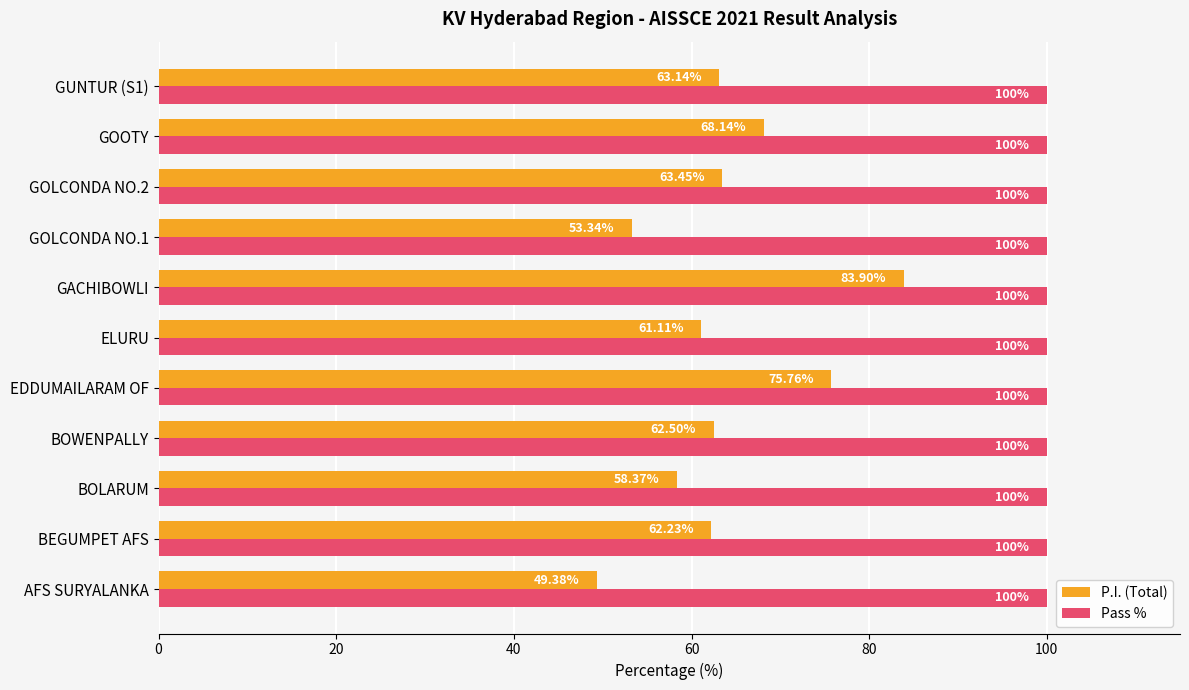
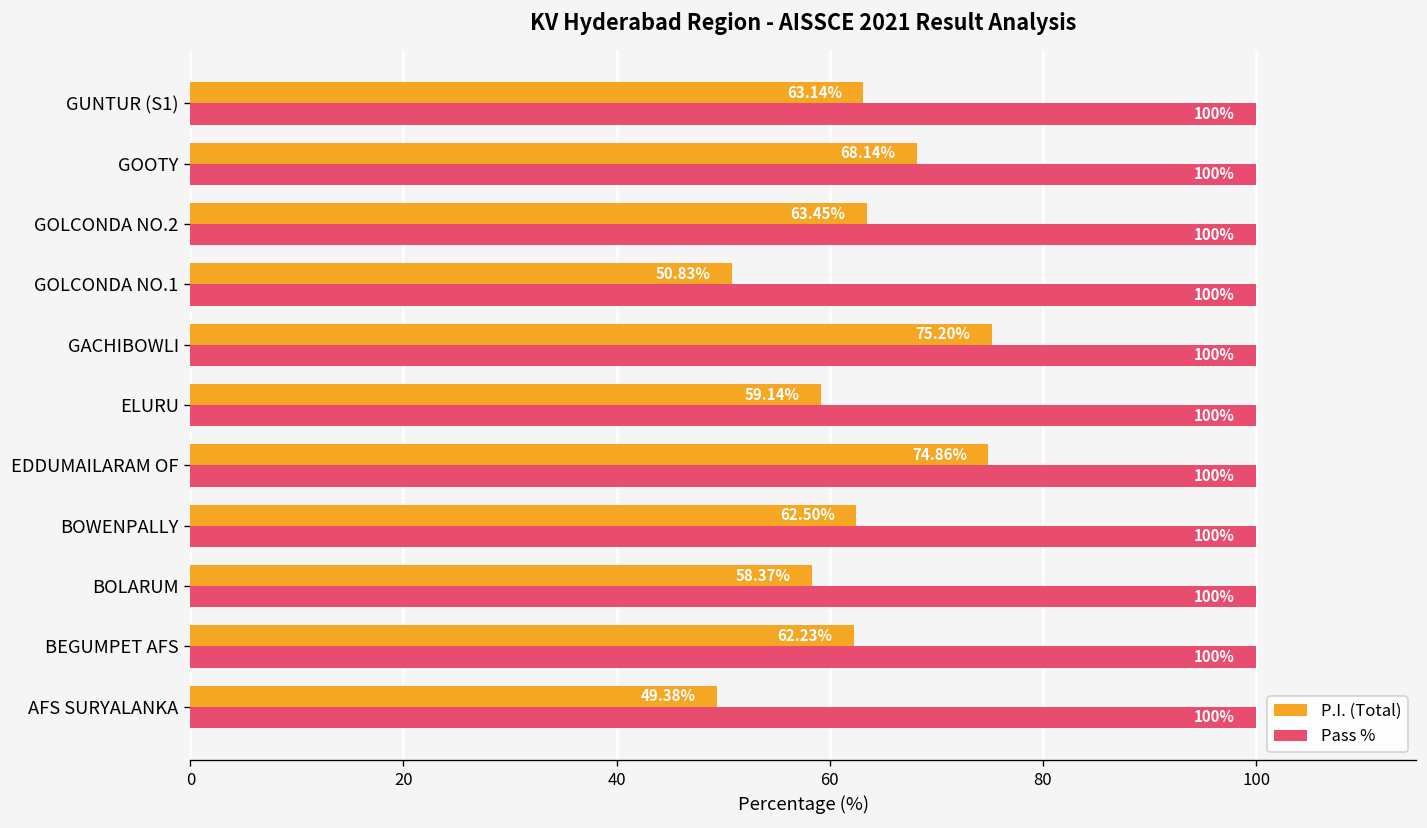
  {
    "P.I. (Total)": {
      "GUNTUR (S1)": "63.14%",
      "GOOTY": "68.14%",
      "GOLCONDA NO.2": "63.45%",
-     "GOLCONDA NO.1": "53.34%",
-     "GACHIBOWLI": "83.90%",
-     "ELURU": "61.11%",
-     "EDDUMAILARAM OF": "75.76%",
+     "GOLCONDA NO.1": "50.83%",
+     "GACHIBOWLI": "75.20%",
+     "ELURU": "59.14%",
+     "EDDUMAILARAM OF": "74.86%",
      "BOWENPALLY": "62.50%",
      "BOLARUM": "58.37%",
      "BEGUMPET AFS": "62.23%",
      "AFS SURYALANKA": "49.38%"
    },
    "Pass %": {
      "GUNTUR (S1)": "100%",
      "GOOTY": "100%",
      "GOLCONDA NO.2": "100%",
      "GOLCONDA NO.1": "100%",
      "GACHIBOWLI": "100%",
      "ELURU": "100%",
      "EDDUMAILARAM OF": "100%",
      "BOWENPALLY": "100%",
      "BOLARUM": "100%",
      "BEGUMPET AFS": "100%",
      "AFS SURYALANKA": "100%"
    }
  }
